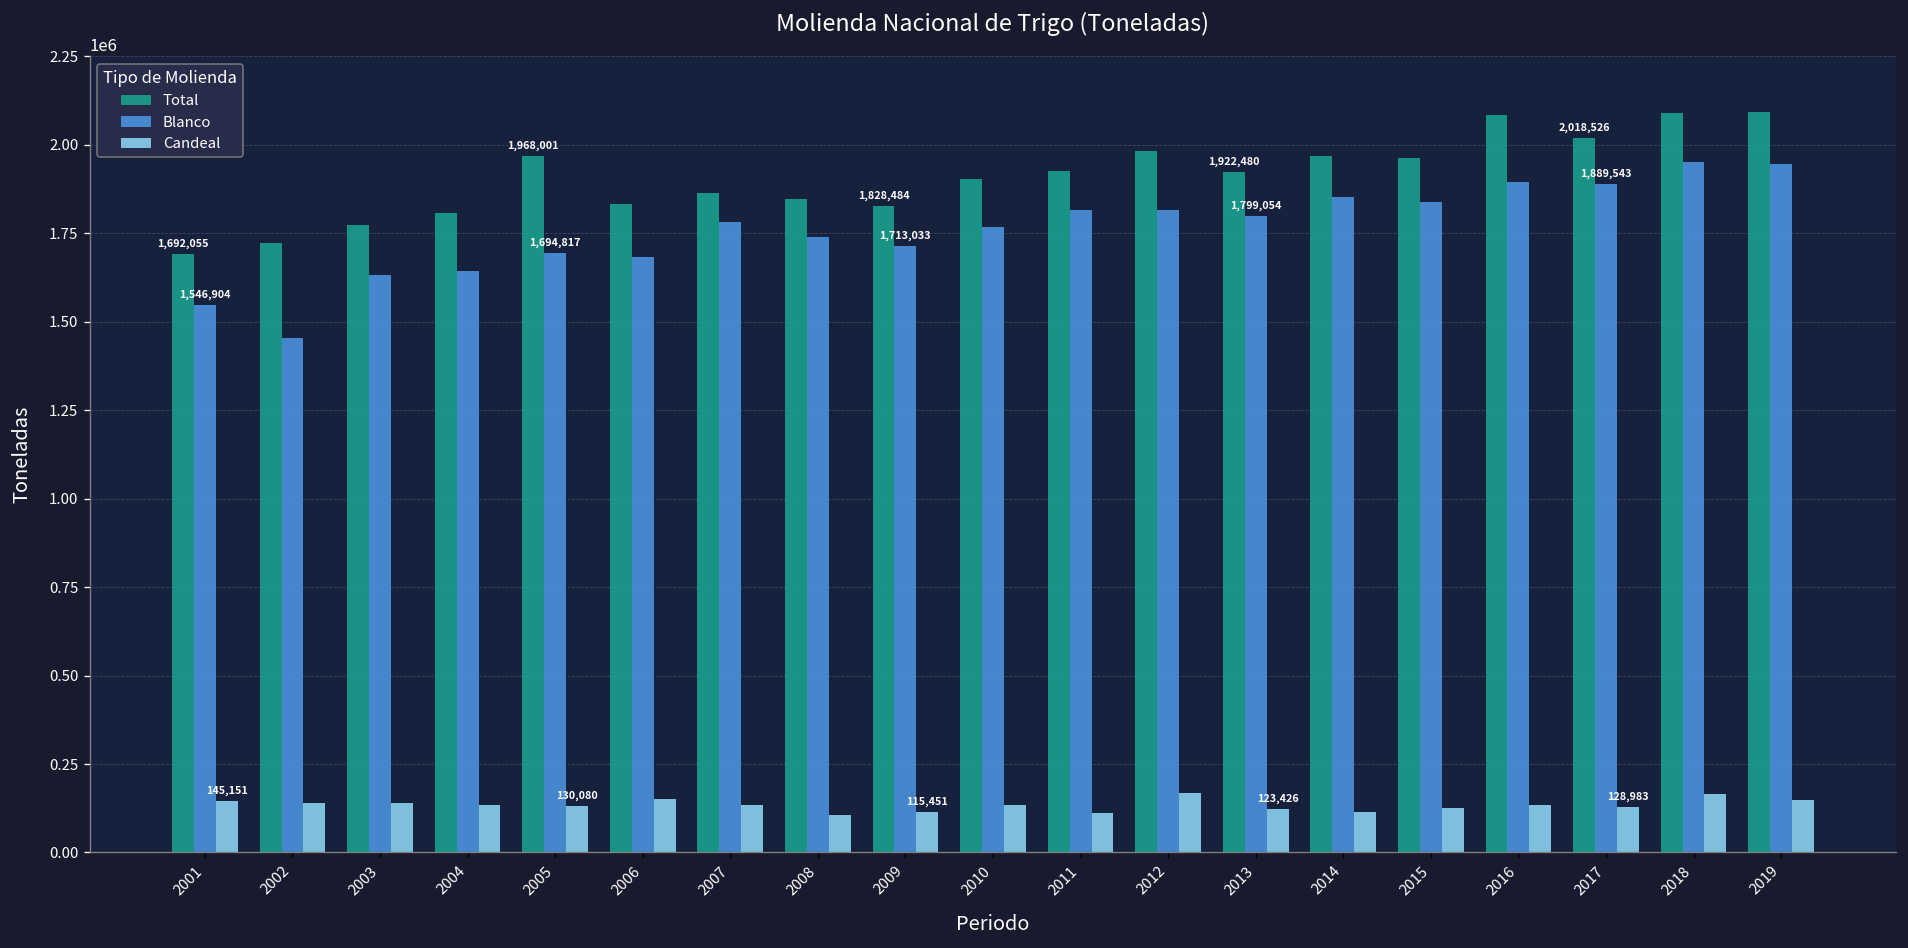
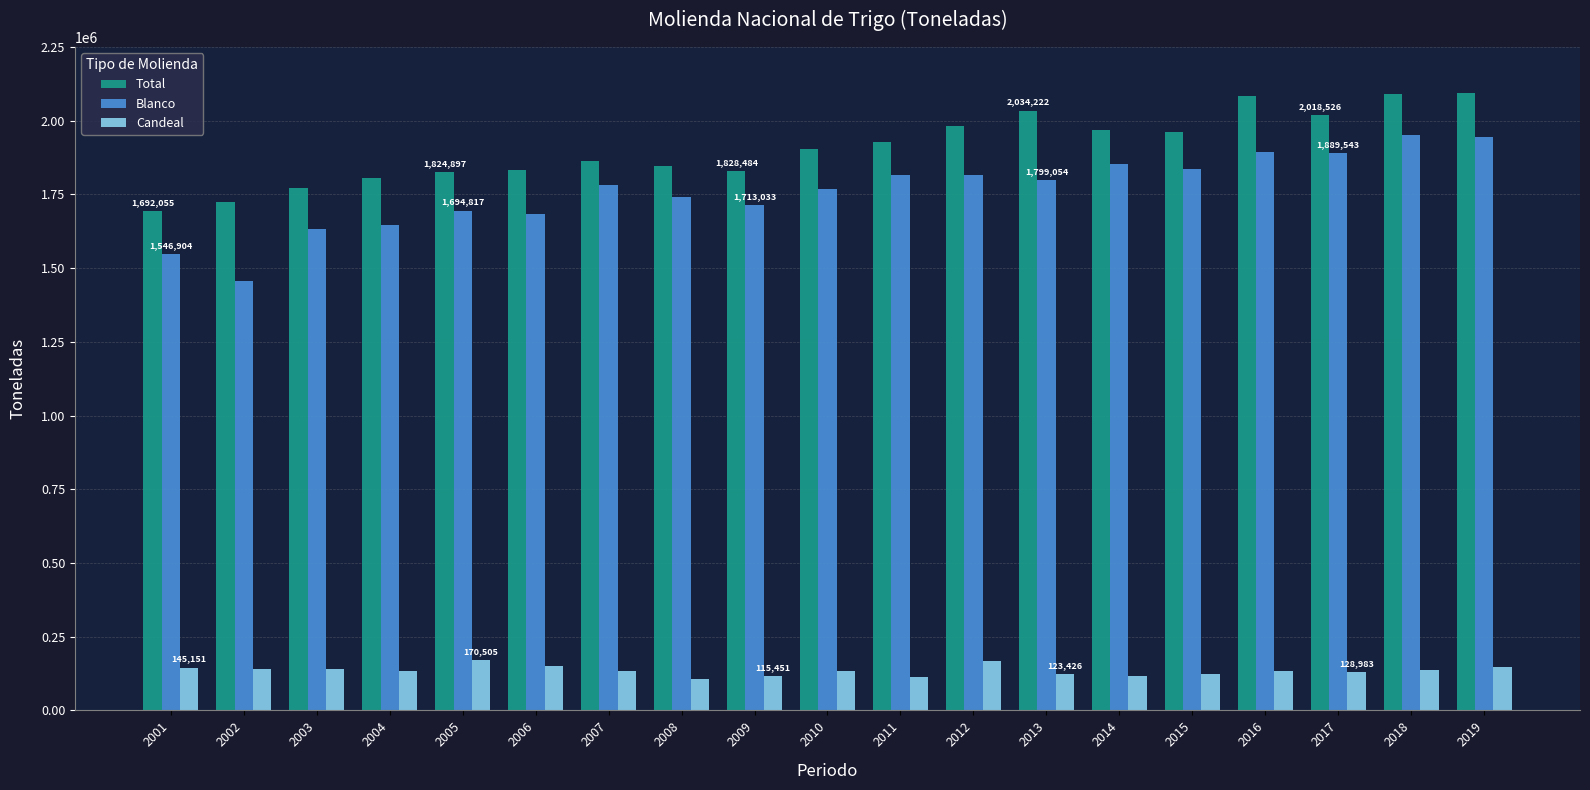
  {
    "Total": {
      "2001": "1,692,055",
-     "2005": "1,968,001",
+     "2005": "1,824,897",
      "2009": "1,828,484",
-     "2013": "1,922,480",
+     "2013": "2,034,222",
      "2017": "2,018,526"
    },
    "Blanco": {
      "2001": "1,546,904",
      "2005": "1,694,817",
      "2009": "1,713,033",
      "2013": "1,799,054",
      "2017": "1,889,543"
    },
    "Candeal": {
      "2001": "145,151",
-     "2005": "130,080",
+     "2005": "170,505",
      "2009": "115,451",
      "2013": "123,426",
      "2017": "128,983",
-     "2018": "160000"
+     "2018": "140000"
    }
  }
